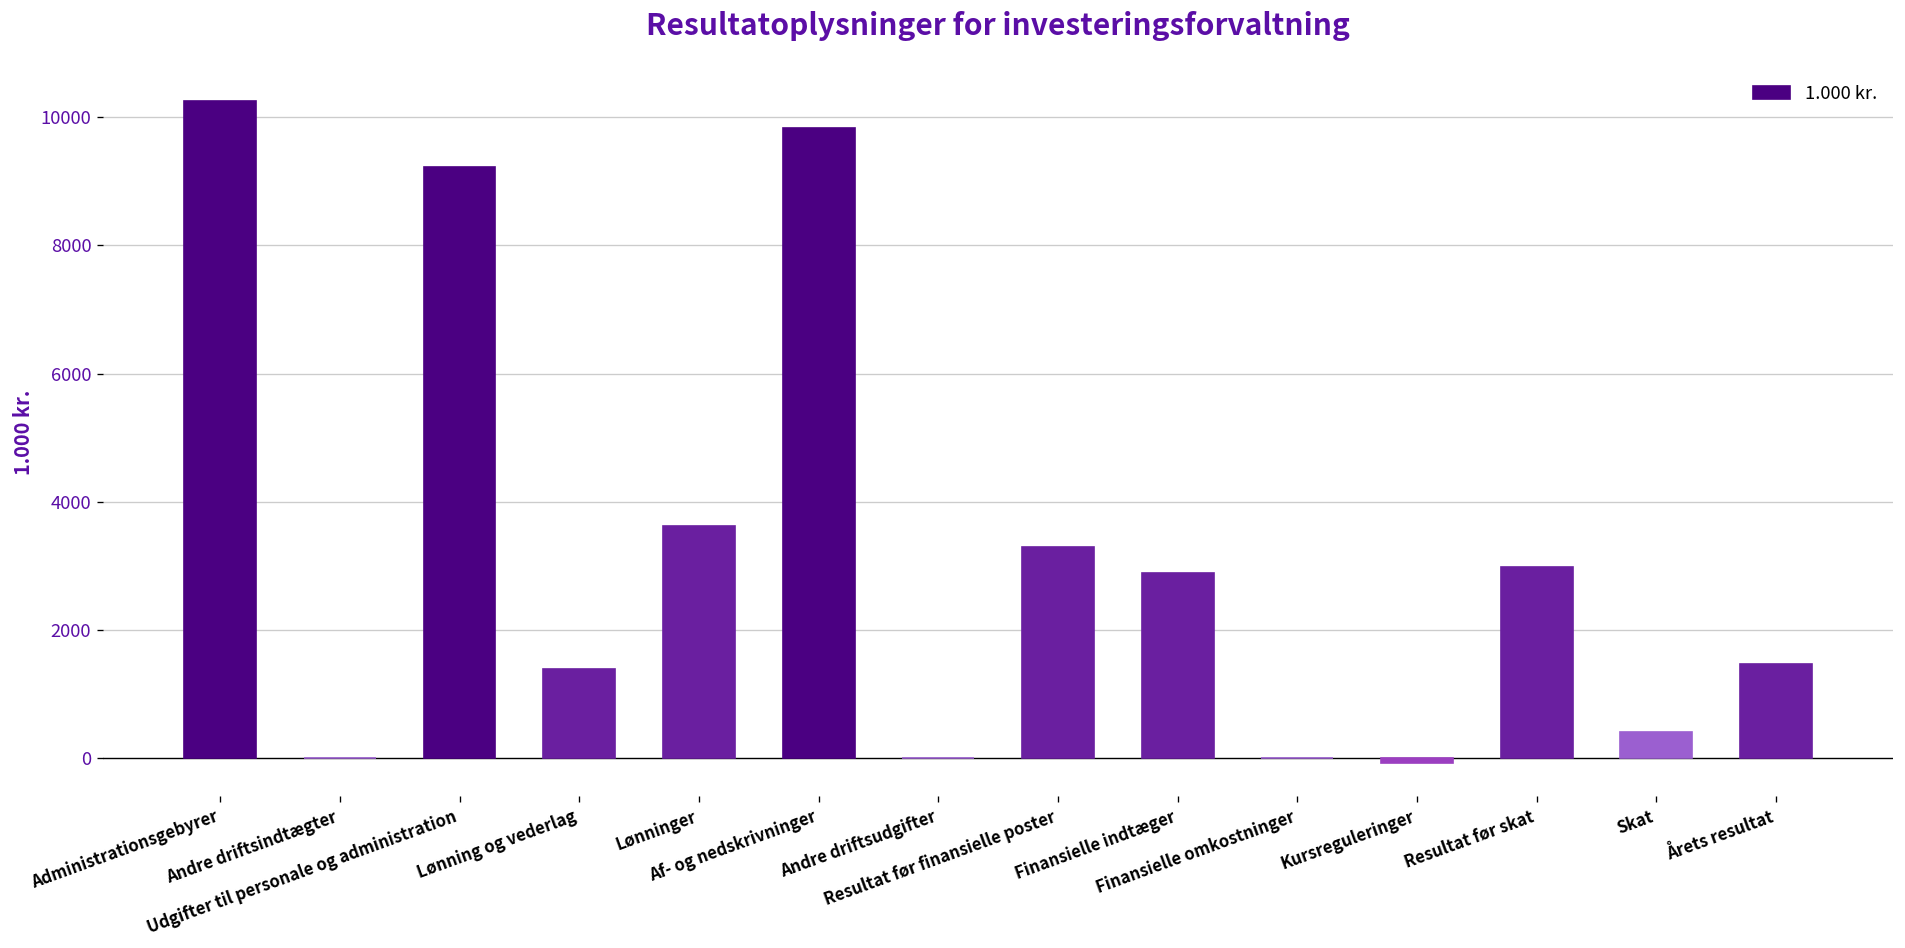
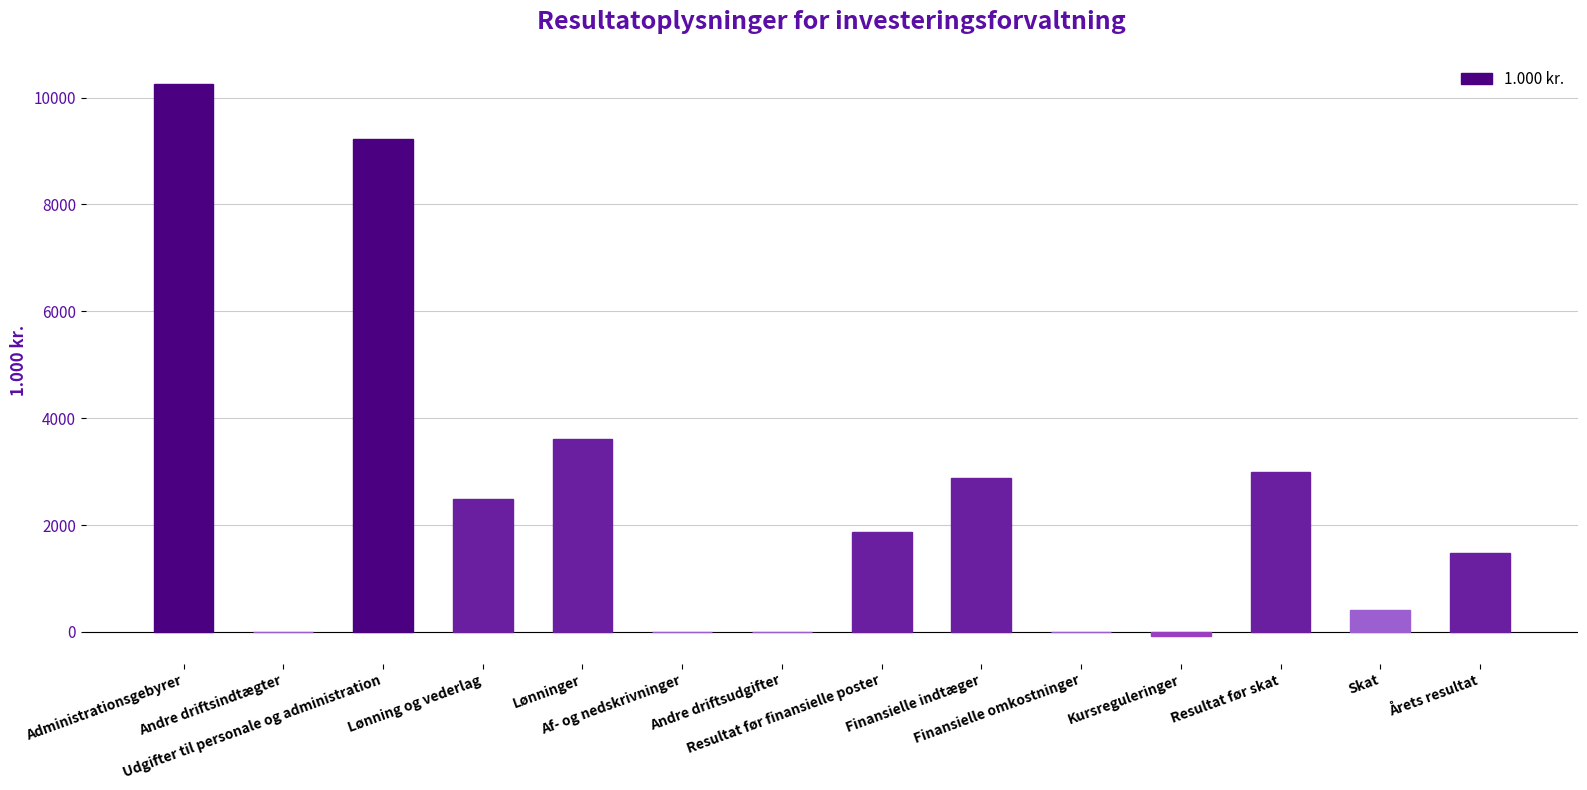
  {
    "Administrationsgebyrer": 10200,
    "Andre driftsindtægter": 0,
    "Udgifter til personale og administration": 9200,
-   "Lønning og vederlag": 1400,
+   "Lønning og vederlag": 2500,
    "Lønninger": 3600,
-   "Af- og nedskrivninger": 9800,
+   "Af- og nedskrivninger": 0,
    "Andre driftsudgifter": 0,
-   "Resultat før finansielle poster": 3300,
+   "Resultat før finansielle poster": 1900,
    "Finansielle indtæger": 2900,
    "Finansielle omkostninger": 0,
    "Kursreguleringer": -100,
    "Resultat før skat": 3000,
    "Skat": 400,
    "Årets resultat": 1500
  }
